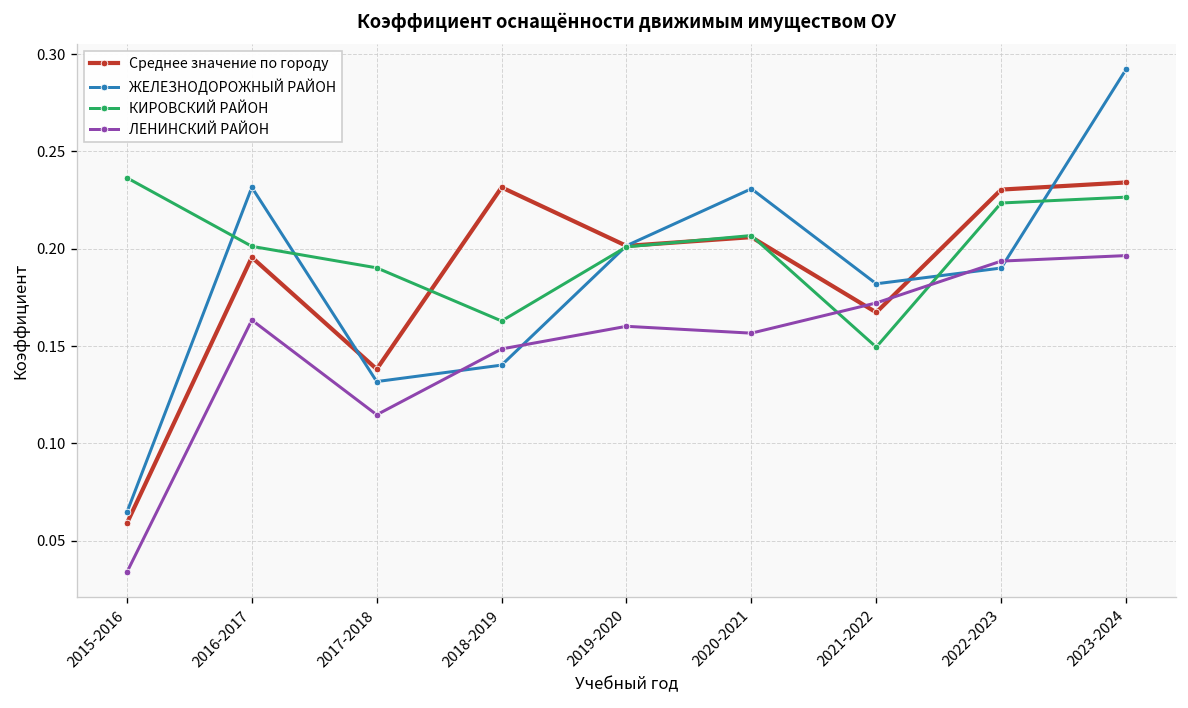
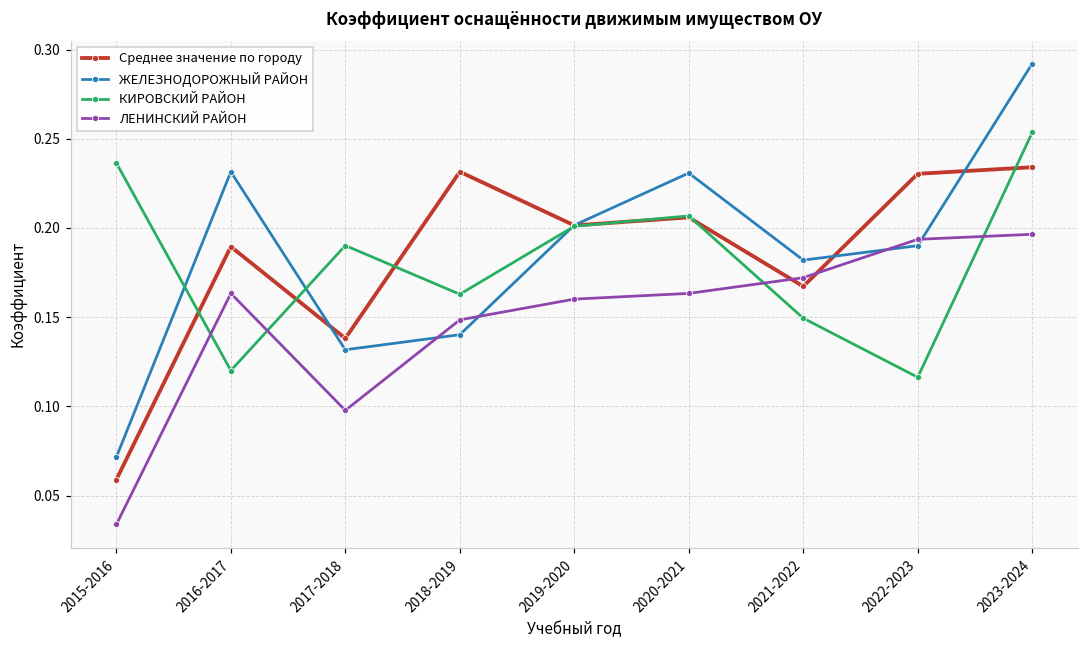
  {
    "Среднее значение по городу": {
      "2015-2016": 0.059,
-     "2016-2017": 0.196,
+     "2016-2017": 0.190,
      "2017-2018": 0.138,
      "2018-2019": 0.232,
      "2021-2022": 0.167,
      "2022-2023": 0.230,
      "2023-2024": 0.234
    },
    "ЖЕЛЕЗНОДОРОЖНЫЙ РАЙОН": {
-     "2015-2016": 0.065,
+     "2015-2016": 0.072,
      "2016-2017": 0.232,
      "2017-2018": 0.132,
      "2018-2019": 0.140,
      "2020-2021": 0.231,
      "2021-2022": 0.182,
      "2022-2023": 0.190,
      "2023-2024": 0.292
    },
    "КИРОВСКИЙ РАЙОН": {
      "2015-2016": 0.236,
-     "2016-2017": 0.201,
+     "2016-2017": 0.120,
      "2017-2018": 0.190,
      "2018-2019": 0.163,
      "2021-2022": 0.149,
-     "2022-2023": 0.224,
-     "2023-2024": 0.227
+     "2022-2023": 0.116,
+     "2023-2024": 0.254
    },
    "ЛЕНИНСКИЙ РАЙОН": {
      "2015-2016": 0.034,
      "2016-2017": 0.163,
-     "2017-2018": 0.115,
+     "2017-2018": 0.098,
      "2018-2019": 0.148,
      "2019-2020": 0.160,
-     "2020-2021": 0.157,
+     "2020-2021": 0.163,
      "2021-2022": 0.172,
      "2022-2023": 0.194,
      "2023-2024": 0.196
    }
  }
